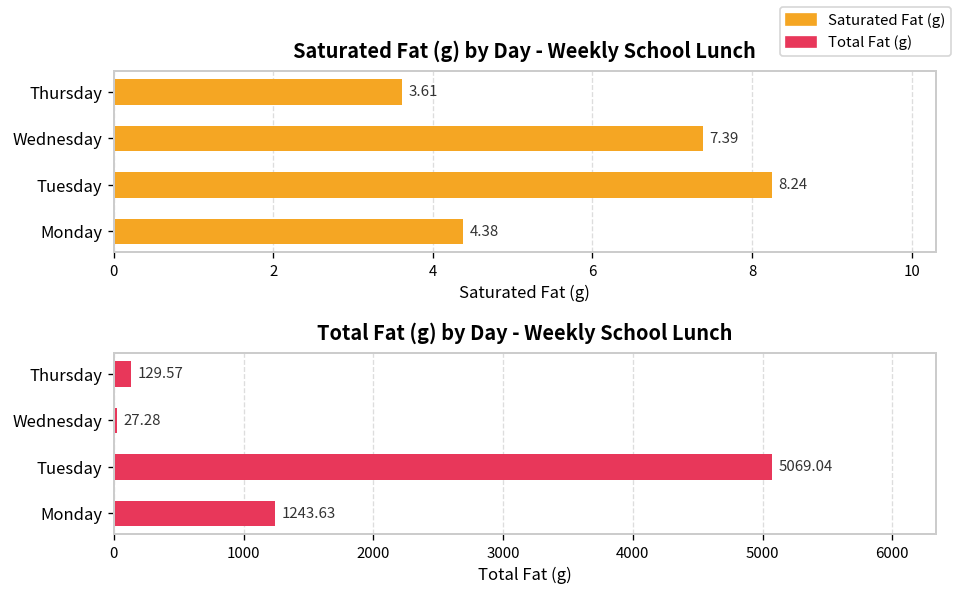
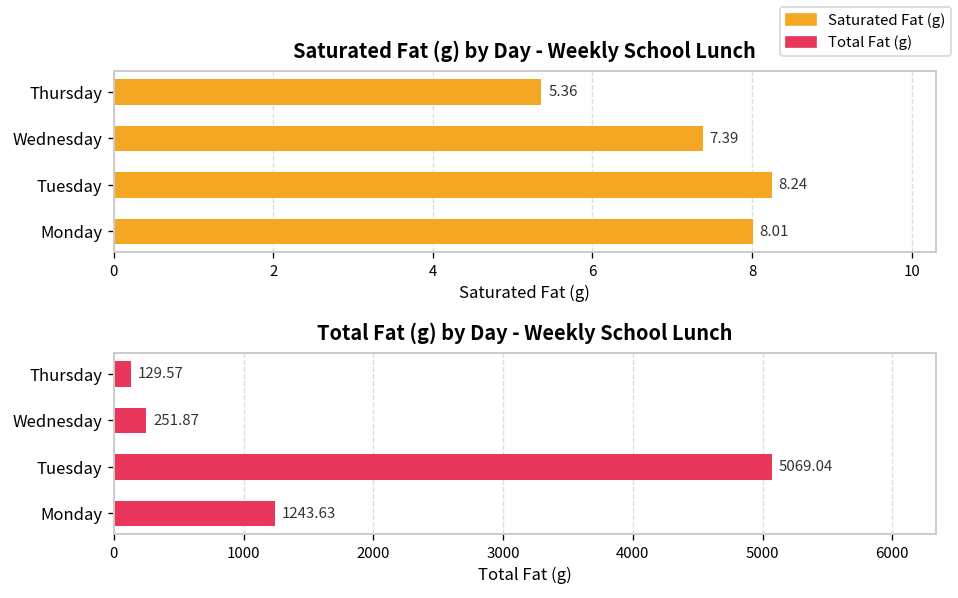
  {
    "Saturated Fat (g) by Day - Weekly School Lunch": {
-     "Thursday": 3.61,
+     "Thursday": 5.36,
      "Wednesday": 7.39,
      "Tuesday": 8.24,
-     "Monday": 4.38
+     "Monday": 8.01
    },
    "Total Fat (g) by Day - Weekly School Lunch": {
      "Thursday": 129.57,
-     "Wednesday": 27.28,
+     "Wednesday": 251.87,
      "Tuesday": 5069.04,
      "Monday": 1243.63
    }
  }
